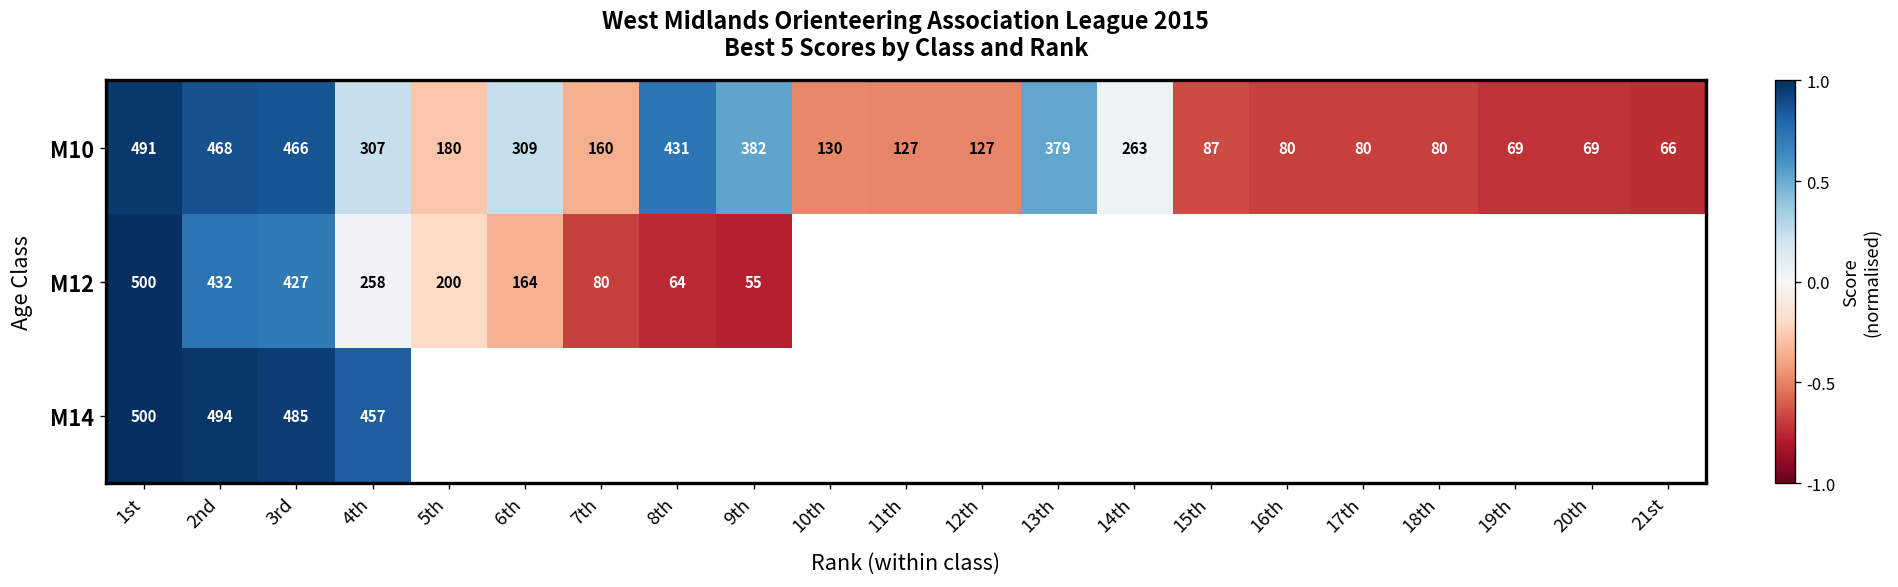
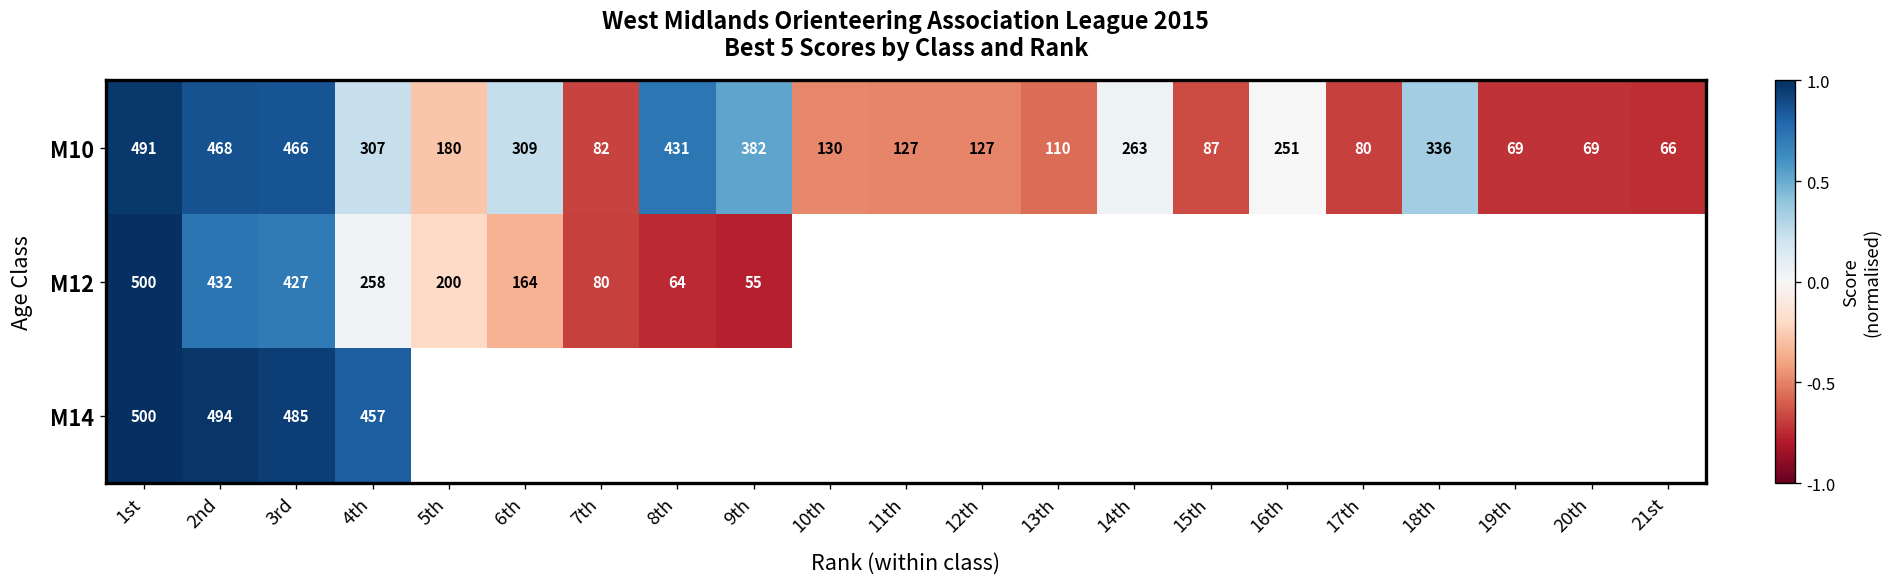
  {
    "M10": {
      "1st": 491,
      "2nd": 468,
      "3rd": 466,
      "4th": 307,
      "5th": 180,
      "6th": 309,
-     "7th": 160,
+     "7th": 82,
      "8th": 431,
      "9th": 382,
      "10th": 130,
      "11th": 127,
      "12th": 127,
-     "13th": 379,
+     "13th": 110,
      "14th": 263,
      "15th": 87,
-     "16th": 80,
+     "16th": 251,
      "17th": 80,
-     "18th": 80,
+     "18th": 336,
      "19th": 69,
      "20th": 69,
      "21st": 66
    },
    "M12": {
      "1st": 500,
      "2nd": 432,
      "3rd": 427,
      "4th": 258,
      "5th": 200,
      "6th": 164,
      "7th": 80,
      "8th": 64,
      "9th": 55
    },
    "M14": {
      "1st": 500,
      "2nd": 494,
      "3rd": 485,
      "4th": 457
    }
  }
